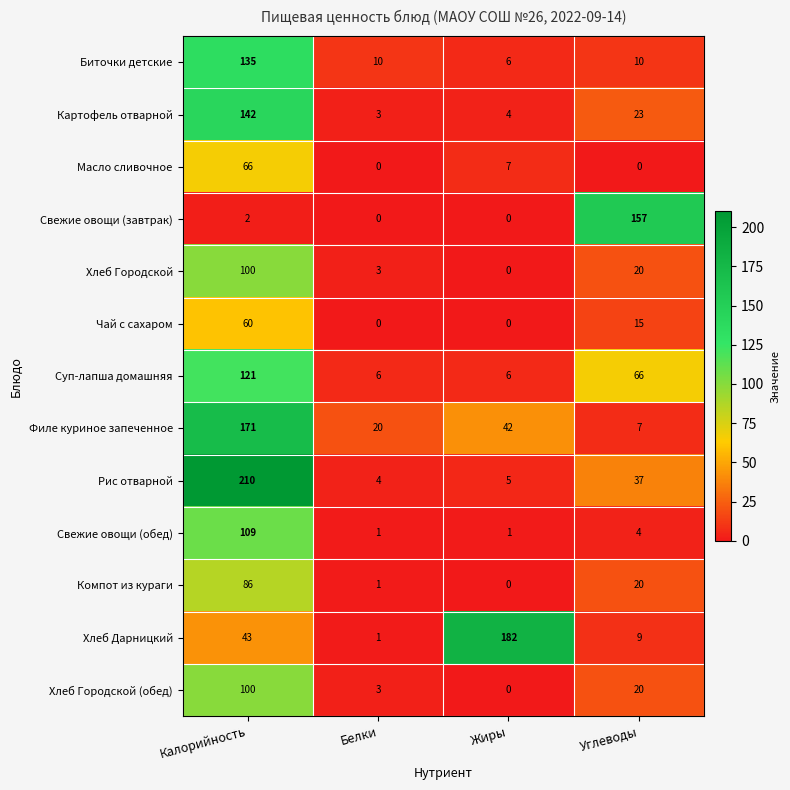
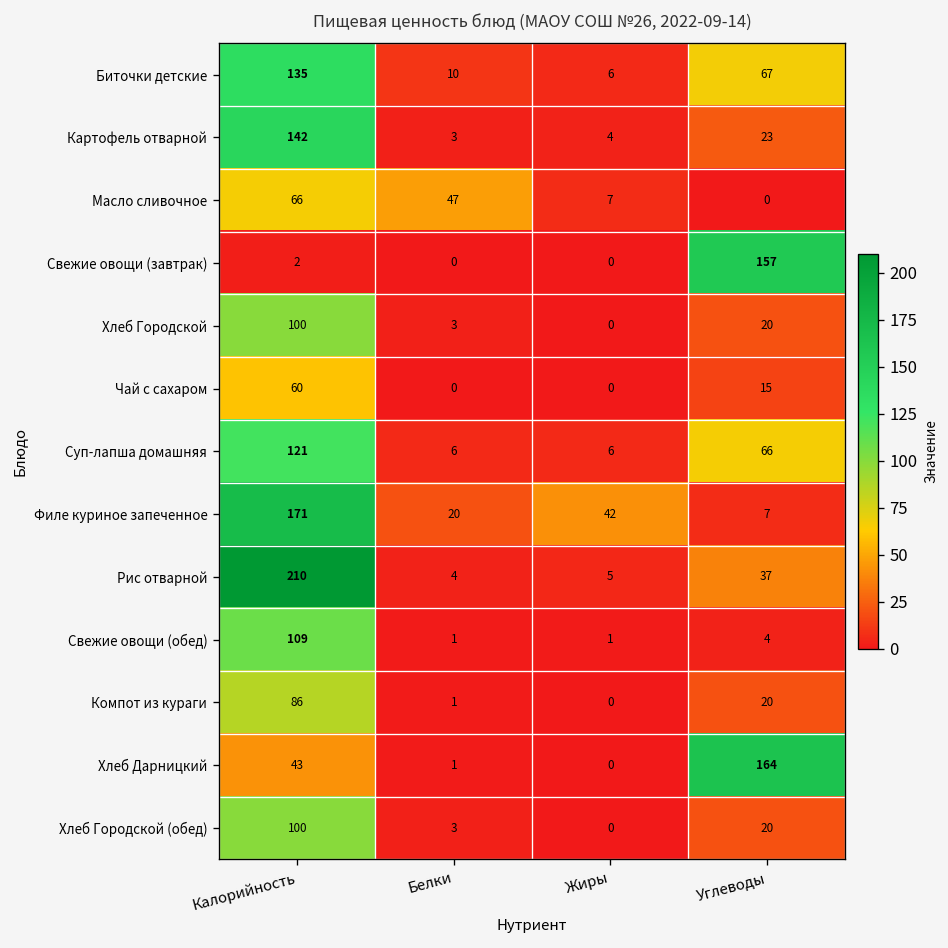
  {
    "Биточки детские": {
      "Калорийность": 135,
      "Белки": 10,
      "Жиры": 6,
-     "Углеводы": 10
+     "Углеводы": 67
    },
    "Картофель отварной": {
      "Калорийность": 142,
      "Белки": 3,
      "Жиры": 4,
      "Углеводы": 23
    },
    "Масло сливочное": {
      "Калорийность": 66,
-     "Белки": 0,
+     "Белки": 47,
      "Жиры": 7,
      "Углеводы": 0
    },
    "Свежие овощи (завтрак)": {
      "Калорийность": 2,
      "Белки": 0,
      "Жиры": 0,
      "Углеводы": 157
    },
    "Хлеб Городской": {
      "Калорийность": 100,
      "Белки": 3,
      "Жиры": 0,
      "Углеводы": 20
    },
    "Чай с сахаром": {
      "Калорийность": 60,
      "Белки": 0,
      "Жиры": 0,
      "Углеводы": 15
    },
    "Суп-лапша домашняя": {
      "Калорийность": 121,
      "Белки": 6,
      "Жиры": 6,
      "Углеводы": 66
    },
    "Филе куриное запеченное": {
      "Калорийность": 171,
      "Белки": 20,
      "Жиры": 42,
      "Углеводы": 7
    },
    "Рис отварной": {
      "Калорийность": 210,
      "Белки": 4,
      "Жиры": 5,
      "Углеводы": 37
    },
    "Свежие овощи (обед)": {
      "Калорийность": 109,
      "Белки": 1,
      "Жиры": 1,
      "Углеводы": 4
    },
    "Компот из кураги": {
      "Калорийность": 86,
      "Белки": 1,
      "Жиры": 0,
      "Углеводы": 20
    },
    "Хлеб Дарницкий": {
      "Калорийность": 43,
      "Белки": 1,
-     "Жиры": 182,
-     "Углеводы": 9
+     "Жиры": 0,
+     "Углеводы": 164
    },
    "Хлеб Городской (обед)": {
      "Калорийность": 100,
      "Белки": 3,
      "Жиры": 0,
      "Углеводы": 20
    }
  }
